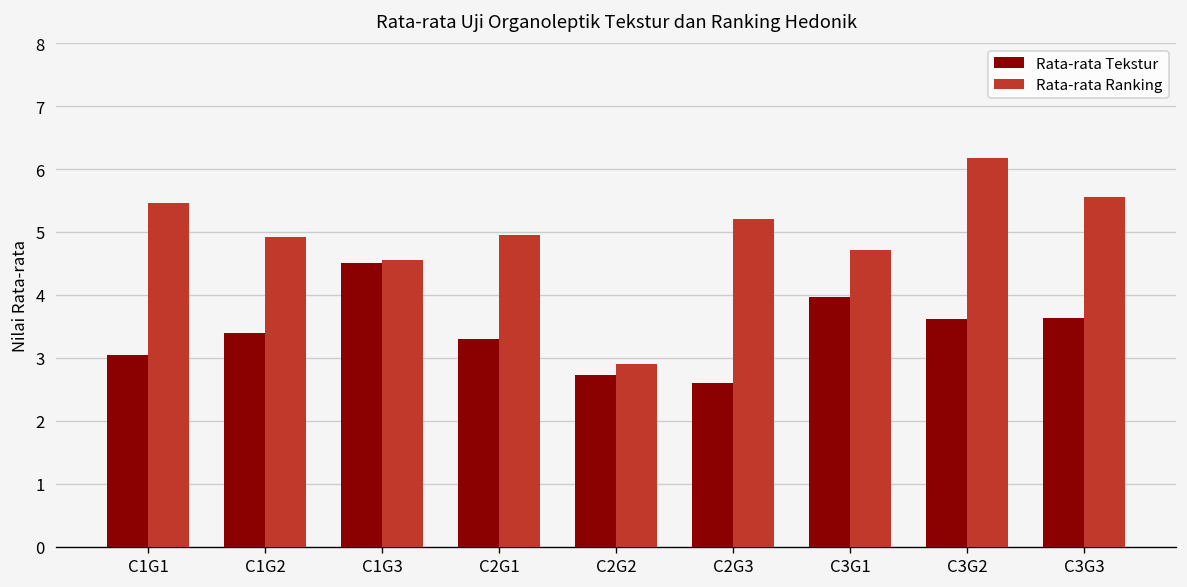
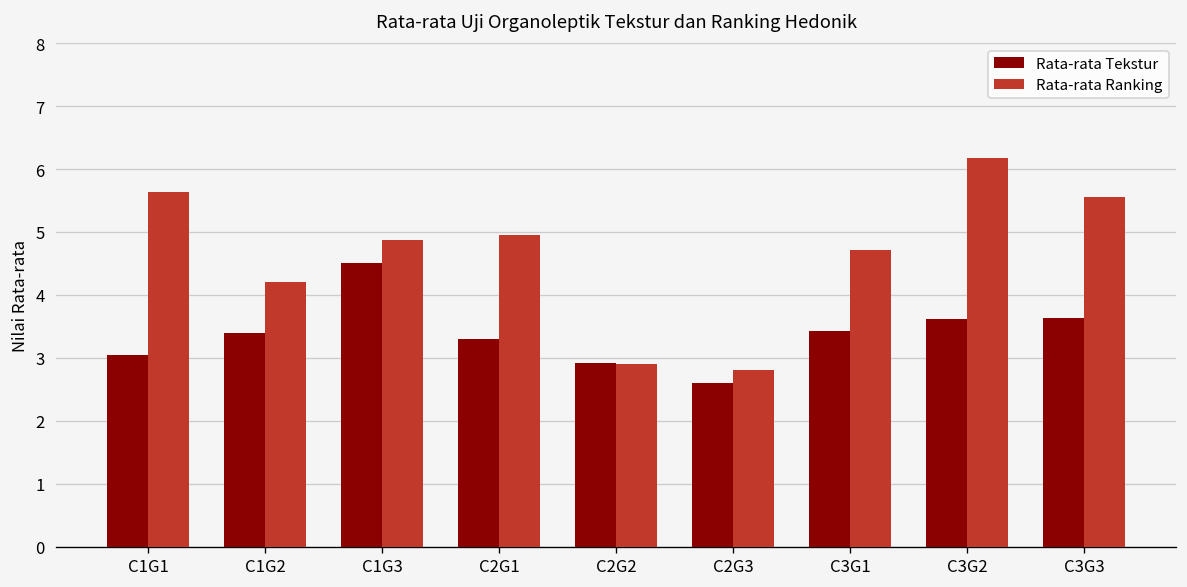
  {
    "Rata-rata Tekstur": {
      "C1G1": 3.0,
      "C1G2": 3.4,
      "C1G3": 4.5,
      "C2G1": 3.3,
-     "C2G2": 2.7,
+     "C2G2": 2.9,
      "C2G3": 2.6,
-     "C3G1": 4.0,
+     "C3G1": 3.4,
      "C3G2": 3.6,
      "C3G3": 3.6
    },
    "Rata-rata Ranking": {
-     "C1G1": 5.5,
-     "C1G2": 4.9,
-     "C1G3": 4.6,
+     "C1G1": 5.6,
+     "C1G2": 4.2,
+     "C1G3": 4.9,
      "C2G1": 5.0,
      "C2G2": 2.9,
-     "C2G3": 5.2,
+     "C2G3": 2.8,
      "C3G1": 4.7,
      "C3G2": 6.2,
      "C3G3": 5.6
    }
  }
